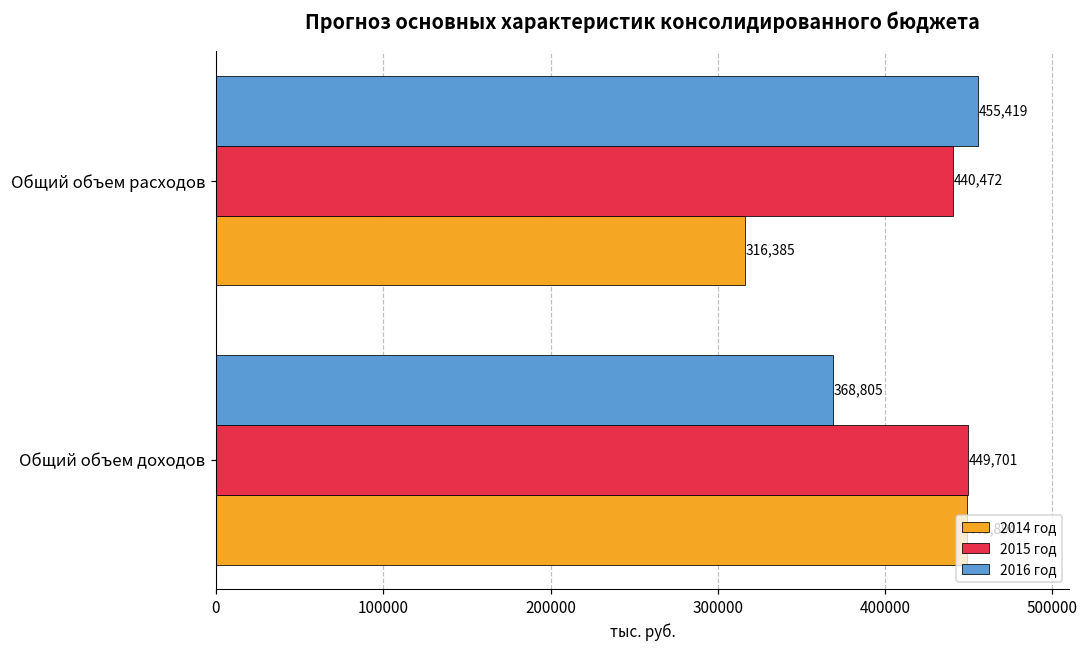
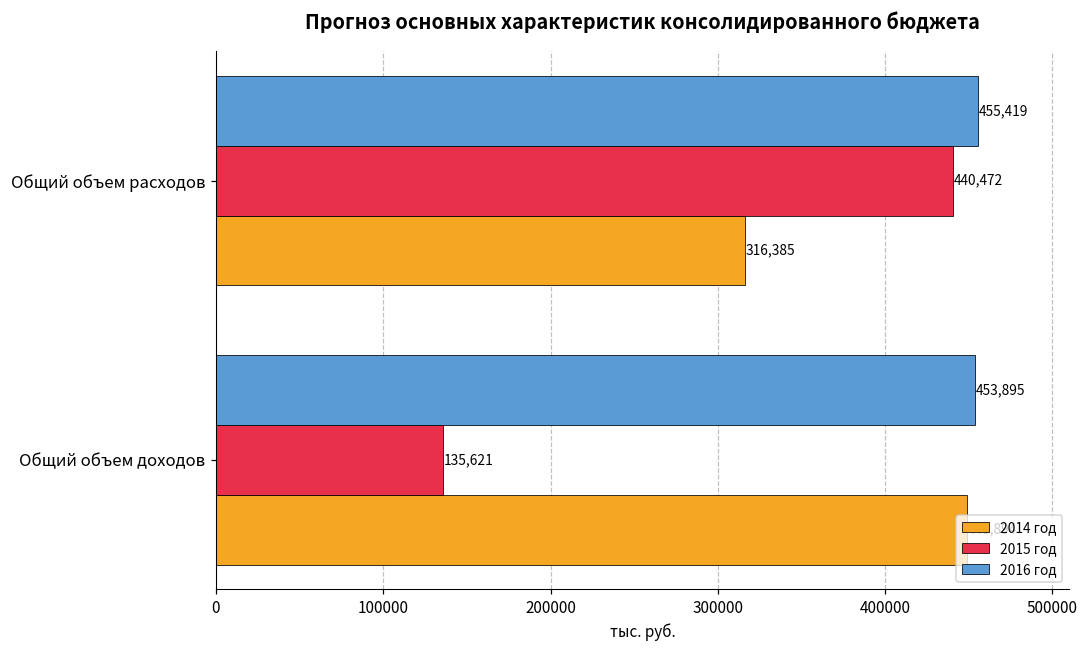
  {
    "2014 год": {
      "Общий объем расходов": "316,385"
    },
    "2015 год": {
      "Общий объем расходов": "440,472",
-     "Общий объем доходов": "449,701"
+     "Общий объем доходов": "135,621"
    },
    "2016 год": {
      "Общий объем расходов": "455,419",
-     "Общий объем доходов": "368,805"
+     "Общий объем доходов": "453,895"
    }
  }
